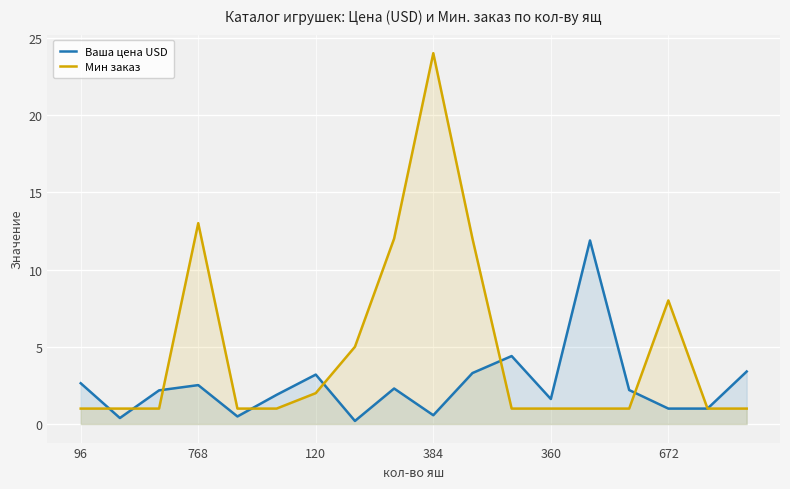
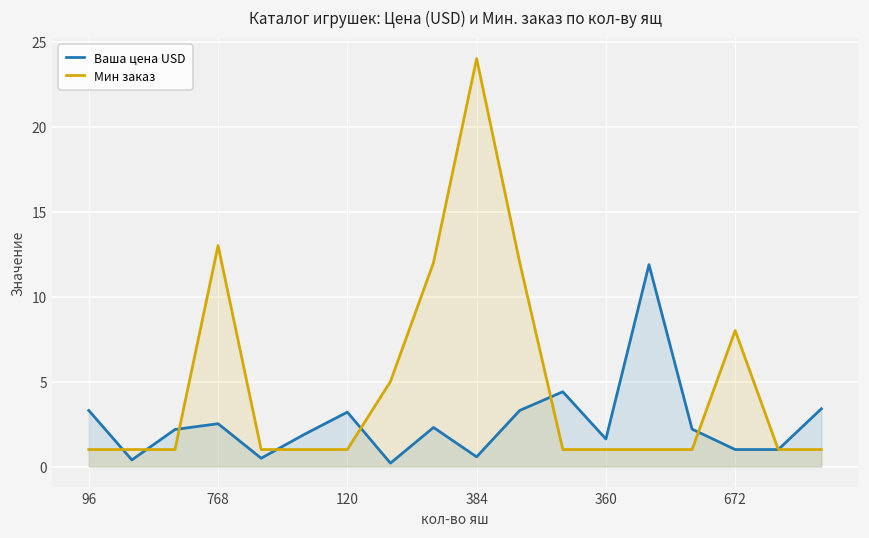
  {
    "Ваша цена USD": {
-     "96": 2.6,
+     "96": 3.3,
      "768": 2.5,
      "120": 3.2,
      "384": 0.6,
      "360": 1.6,
      "672": 1.0
    },
    "Мин заказ": {
      "96": 1,
      "768": 13,
-     "120": 2,
+     "120": 1,
      "384": 24,
      "360": 1,
      "672": 8
    }
  }
